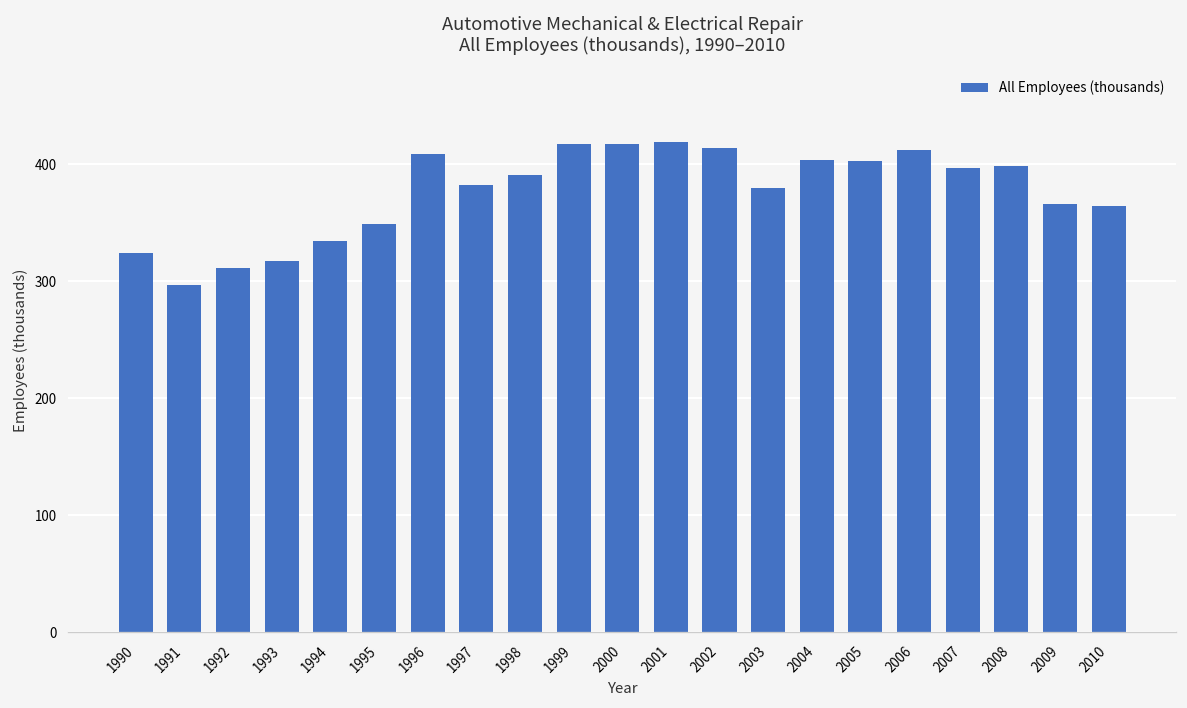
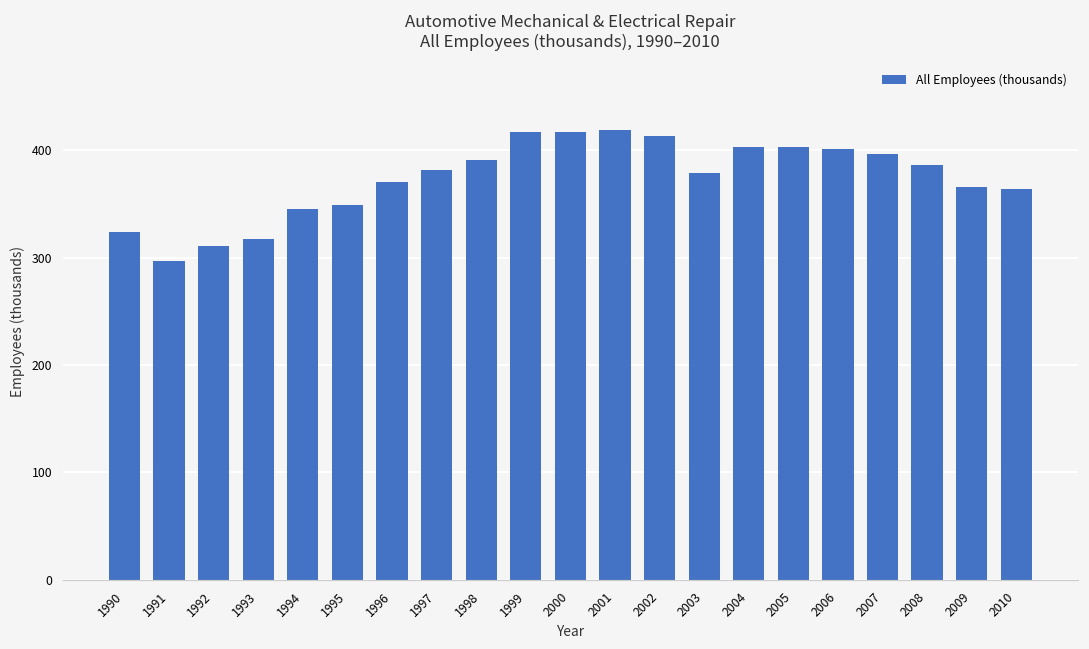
  {
    "1990": 320,
    "1991": 300,
    "1992": 310,
    "1993": 320,
-   "1994": 330,
+   "1994": 350,
    "1995": 350,
-   "1996": 410,
+   "1996": 370,
    "1997": 380,
    "1998": 390,
    "1999": 420,
    "2000": 420,
    "2001": 420,
    "2002": 410,
    "2003": 380,
    "2004": 400,
    "2005": 400,
-   "2006": 410,
+   "2006": 400,
    "2007": 400,
-   "2008": 400,
+   "2008": 390,
    "2009": 370,
    "2010": 360
  }
